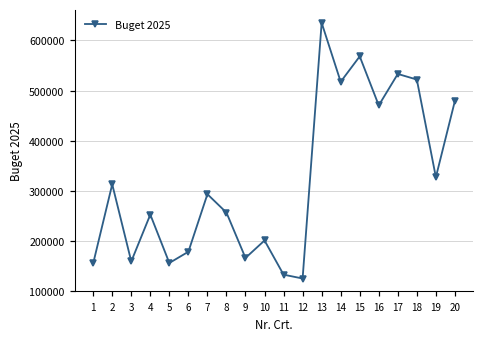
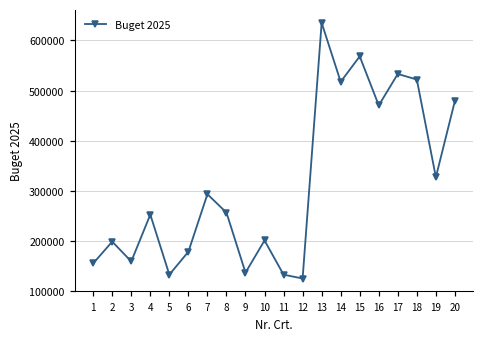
  {
    "1": 160000,
-   "2": 310000,
+   "2": 200000,
    "3": 160000,
    "4": 250000,
-   "5": 160000,
+   "5": 130000,
    "6": 180000,
    "7": 290000,
    "8": 260000,
-   "9": 170000,
+   "9": 140000,
    "10": 200000,
    "11": 130000,
    "12": 130000,
    "13": 640000,
    "14": 520000,
    "15": 570000,
    "16": 470000,
    "17": 530000,
    "18": 520000,
    "19": 330000,
    "20": 480000
  }
